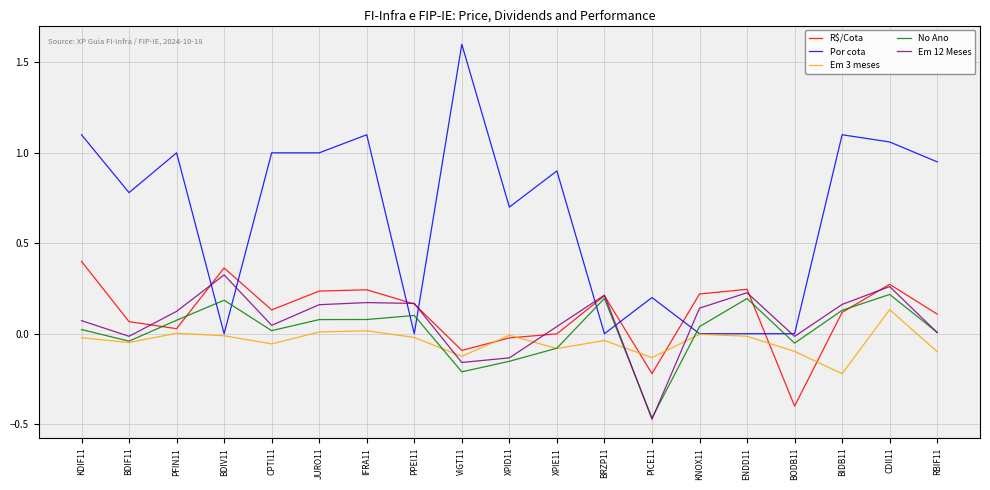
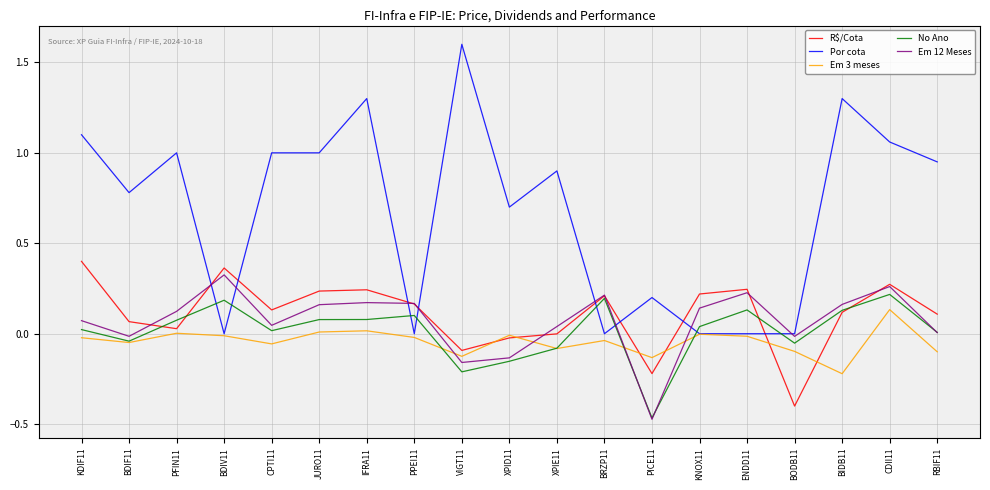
  {
    "R$/Cota": {
      "KDIF11": 0.40,
      "BDIF11": 0.07,
      "PFIN11": 0.03,
      "BDIV11": 0.36,
      "CPTI11": 0.13,
      "JURO11": 0.24,
      "IFRA11": 0.24,
      "VIGT11": -0.09,
      "XPID11": -0.02,
      "XPIE11": 0.00,
      "PICE11": -0.22,
      "KNOX11": 0.22,
      "ENDD11": 0.25,
      "BODB11": -0.40,
      "RBIF11": 0.11
    },
    "Por cota": {
      "KDIF11": 1.1,
      "BDIF11": 0.78,
      "PFIN11": 1.0,
      "CPTI11": 1.0,
      "JURO11": 1.0,
-     "IFRA11": 1.1,
+     "IFRA11": 1.3,
      "PPEI11": 0.0,
      "VIGT11": 1.6,
      "XPID11": 0.7,
      "XPIE11": 0.9,
      "BRZP11": 0.0,
      "PICE11": 0.2,
      "BODB11": 0.0,
-     "BIDB11": 1.1,
+     "BIDB11": 1.3,
      "CDII11": 1.06,
      "RBIF11": 0.95
    },
    "Em 3 meses": {
      "KDIF11": -0.02,
      "PFIN11": 0.00,
      "CPTI11": -0.06,
      "JURO11": 0.01,
      "IFRA11": 0.02,
      "PPEI11": -0.02,
      "VIGT11": -0.12,
      "XPID11": -0.01,
      "BRZP11": -0.04,
      "PICE11": -0.13,
      "BODB11": -0.10,
      "BIDB11": -0.22,
      "CDII11": 0.13,
      "RBIF11": -0.10
    },
    "No Ano": {
      "KDIF11": 0.02,
      "PFIN11": 0.07,
      "BDIV11": 0.19,
      "CPTI11": 0.02,
      "JURO11": 0.08,
      "IFRA11": 0.08,
      "PPEI11": 0.10,
      "VIGT11": -0.21,
      "XPID11": -0.15,
      "BRZP11": 0.20,
      "KNOX11": 0.04,
-     "ENDD11": 0.19,
+     "ENDD11": 0.13,
      "BODB11": -0.05,
      "CDII11": 0.22
    },
    "Em 12 Meses": {
      "KDIF11": 0.07,
      "BDIF11": -0.01,
      "PFIN11": 0.12,
      "BDIV11": 0.33,
      "CPTI11": 0.05,
      "JURO11": 0.16,
      "IFRA11": 0.17,
      "VIGT11": -0.16,
      "XPID11": -0.13,
      "XPIE11": 0.04,
      "KNOX11": 0.14,
      "ENDD11": 0.23,
      "BODB11": -0.01,
      "BIDB11": 0.16
    }
  }
